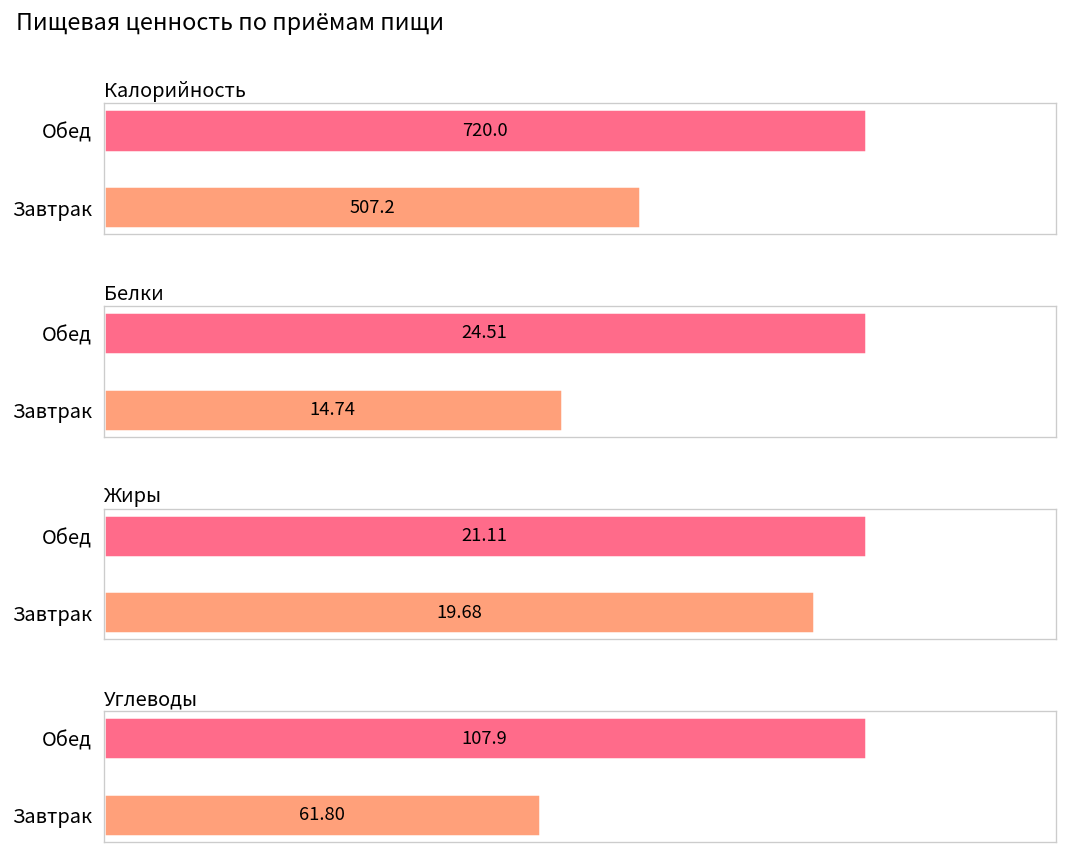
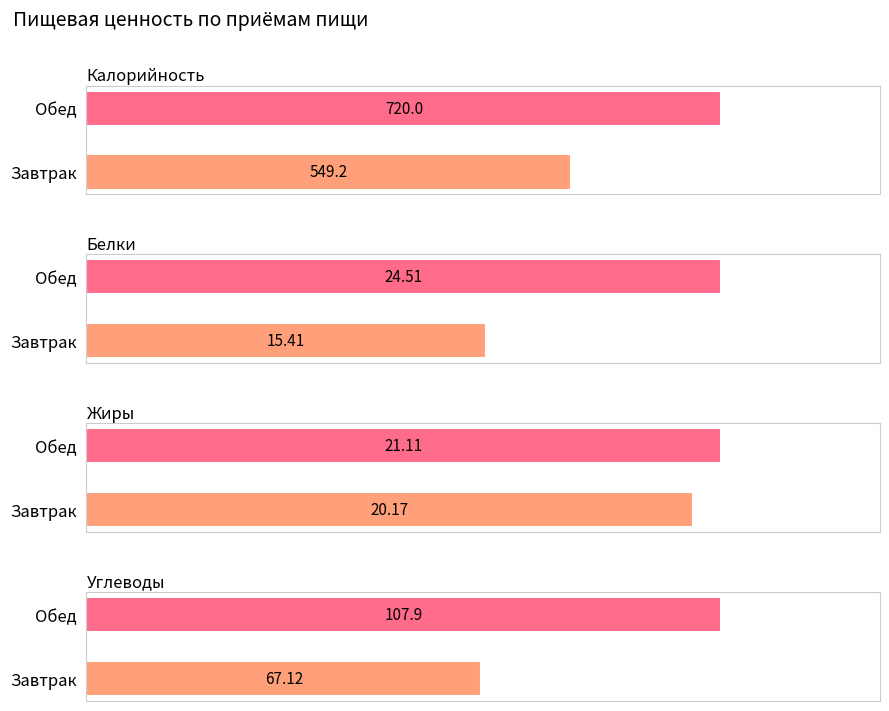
  {
    "Калорийность": {
      "Обед": 720.0,
-     "Завтрак": 507.2
+     "Завтрак": 549.2
    },
    "Белки": {
      "Обед": 24.51,
-     "Завтрак": 14.74
+     "Завтрак": 15.41
    },
    "Жиры": {
      "Обед": 21.11,
-     "Завтрак": 19.68
+     "Завтрак": 20.17
    },
    "Углеводы": {
      "Обед": 107.9,
-     "Завтрак": 61.80
+     "Завтрак": 67.12
    }
  }
